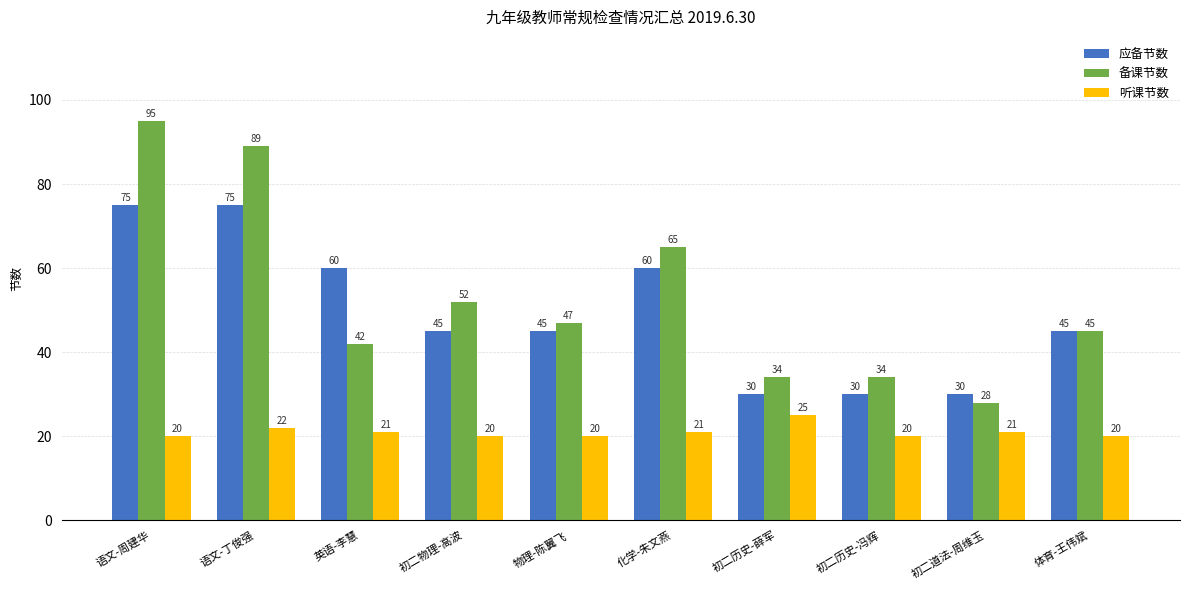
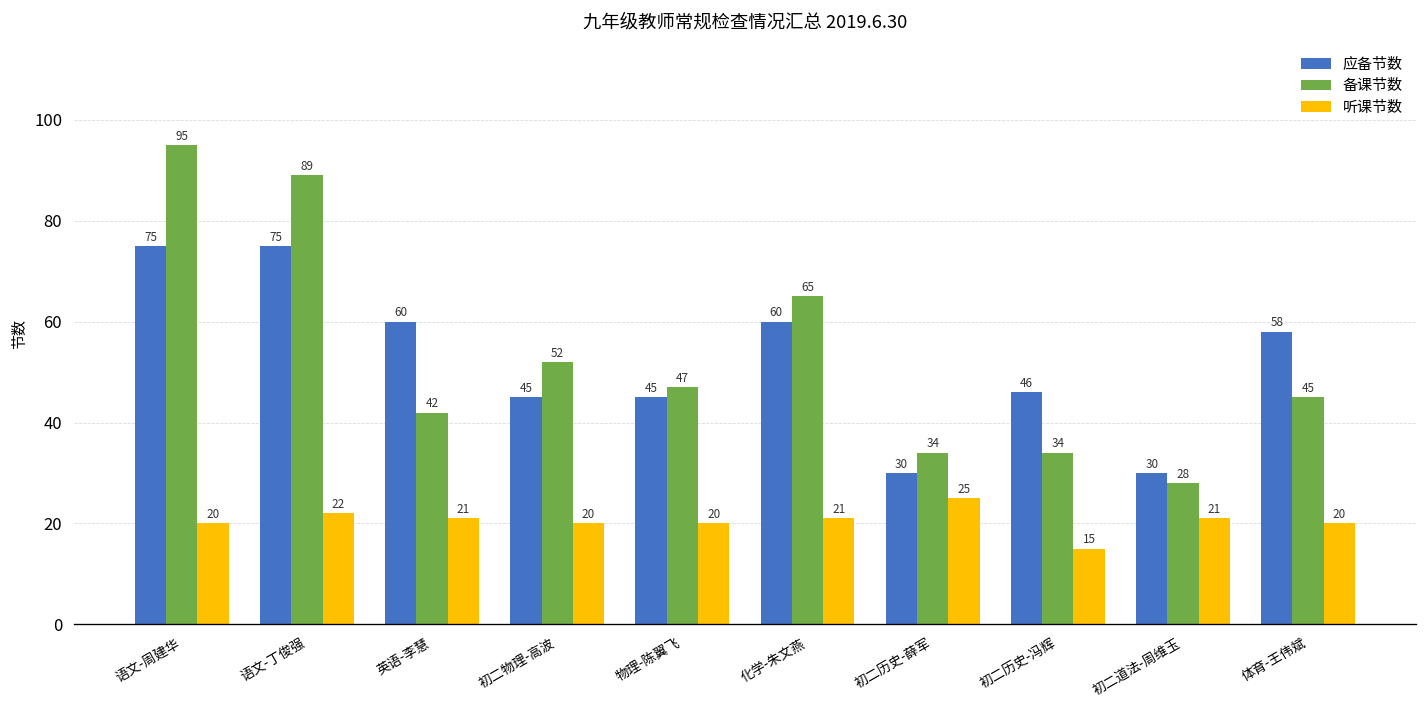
  {
    "应备节数": {
      "语文-周建华": 75,
      "语文-丁俊强": 75,
      "英语-李慧": 60,
      "初二物理-高波": 45,
      "物理-陈翼飞": 45,
      "化学-朱文燕": 60,
      "初二历史-薛军": 30,
-     "初二历史-冯辉": 30,
+     "初二历史-冯辉": 46,
      "初二道法-周维玉": 30,
-     "体育-王伟斌": 45
+     "体育-王伟斌": 58
    },
    "备课节数": {
      "语文-周建华": 95,
      "语文-丁俊强": 89,
      "英语-李慧": 42,
      "初二物理-高波": 52,
      "物理-陈翼飞": 47,
      "化学-朱文燕": 65,
      "初二历史-薛军": 34,
      "初二历史-冯辉": 34,
      "初二道法-周维玉": 28,
      "体育-王伟斌": 45
    },
    "听课节数": {
      "语文-周建华": 20,
      "语文-丁俊强": 22,
      "英语-李慧": 21,
      "初二物理-高波": 20,
      "物理-陈翼飞": 20,
      "化学-朱文燕": 21,
      "初二历史-薛军": 25,
-     "初二历史-冯辉": 20,
+     "初二历史-冯辉": 15,
      "初二道法-周维玉": 21,
      "体育-王伟斌": 20
    }
  }
